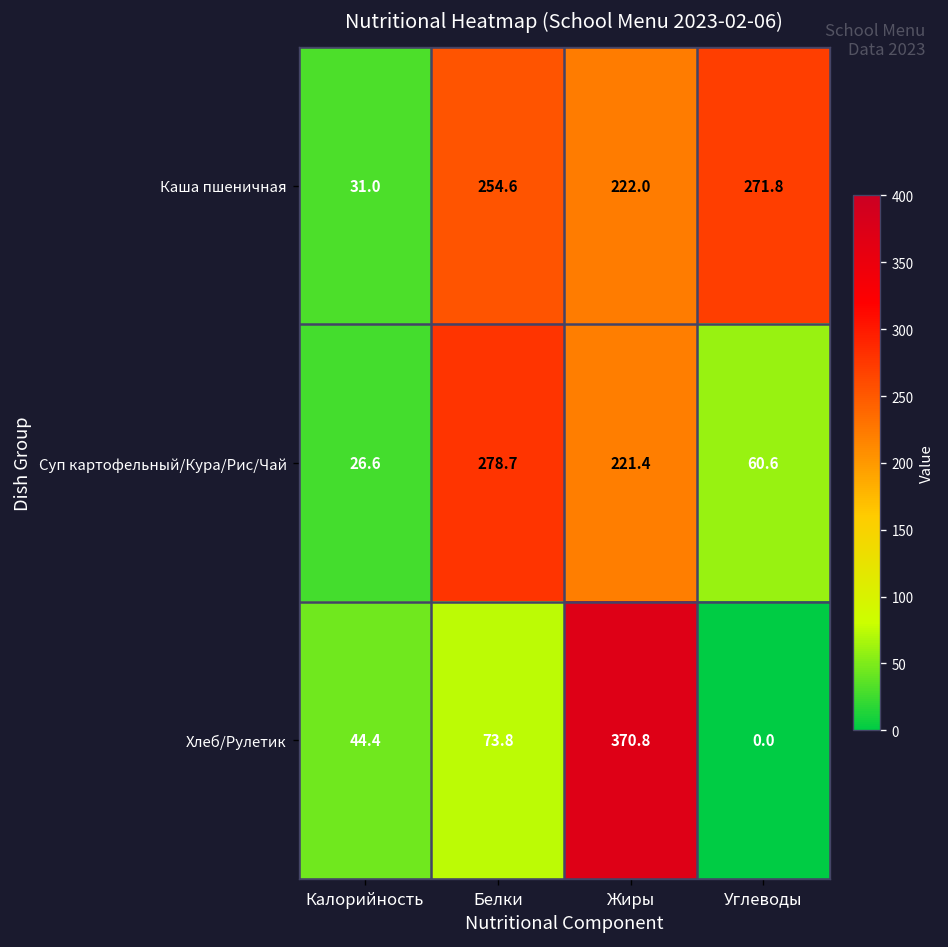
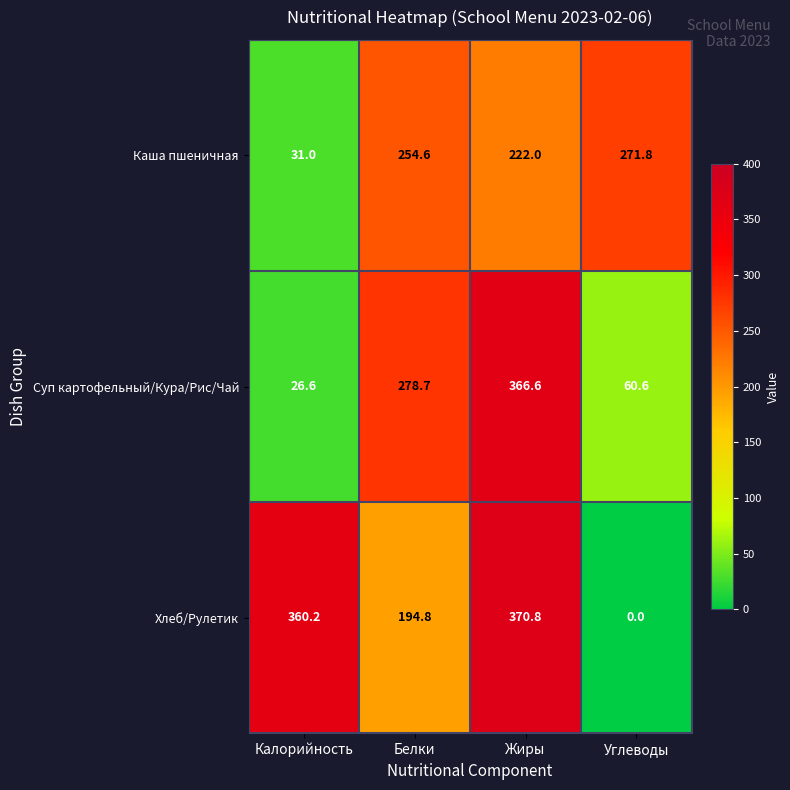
  {
    "Каша пшеничная": {
      "Калорийность": 31.0,
      "Белки": 254.6,
      "Жиры": 222.0,
      "Углеводы": 271.8
    },
    "Суп картофельный/Кура/Рис/Чай": {
      "Калорийность": 26.6,
      "Белки": 278.7,
-     "Жиры": 221.4,
+     "Жиры": 366.6,
      "Углеводы": 60.6
    },
    "Хлеб/Рулетик": {
-     "Калорийность": 44.4,
-     "Белки": 73.8,
+     "Калорийность": 360.2,
+     "Белки": 194.8,
      "Жиры": 370.8,
      "Углеводы": 0.0
    }
  }
